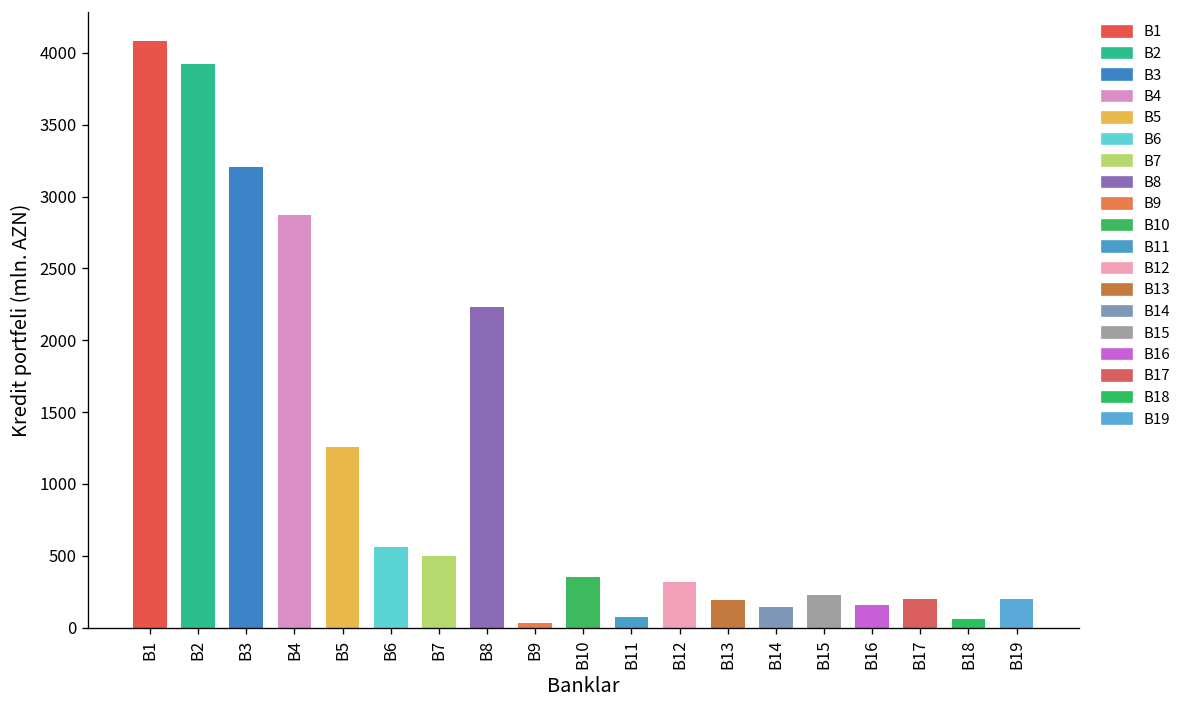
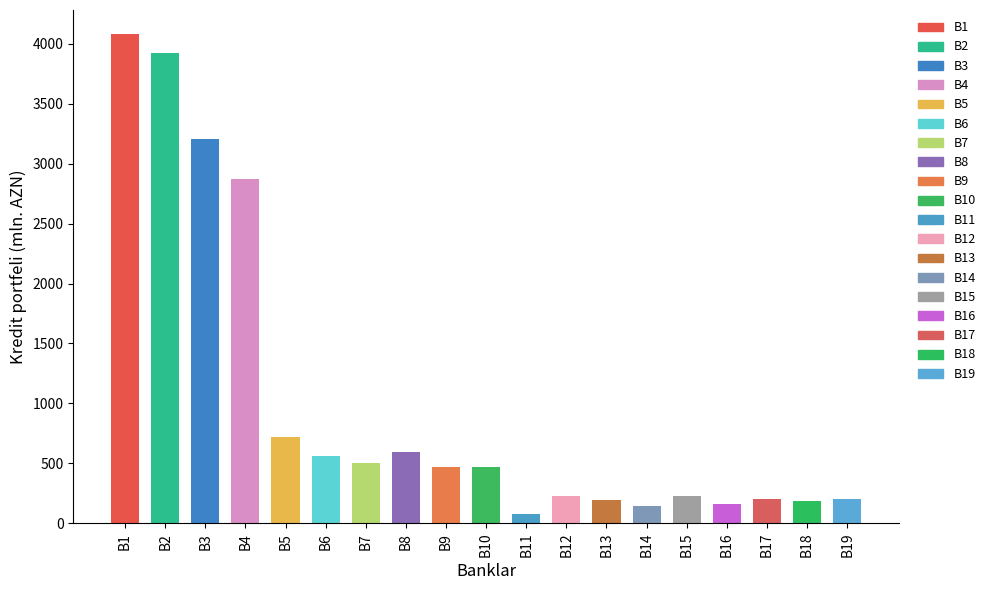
  {
    "B1": 4080,
    "B2": 3920,
    "B3": 3210,
    "B4": 2870,
-   "B5": 1260,
+   "B5": 720,
    "B6": 560,
    "B7": 500,
-   "B8": 2230,
-   "B9": 40,
-   "B10": 350,
+   "B8": 600,
+   "B9": 470,
+   "B10": 470,
    "B11": 70,
-   "B12": 320,
+   "B12": 230,
    "B13": 190,
    "B14": 140,
    "B15": 230,
    "B16": 160,
    "B17": 200,
-   "B18": 60,
+   "B18": 190,
    "B19": 200
  }
